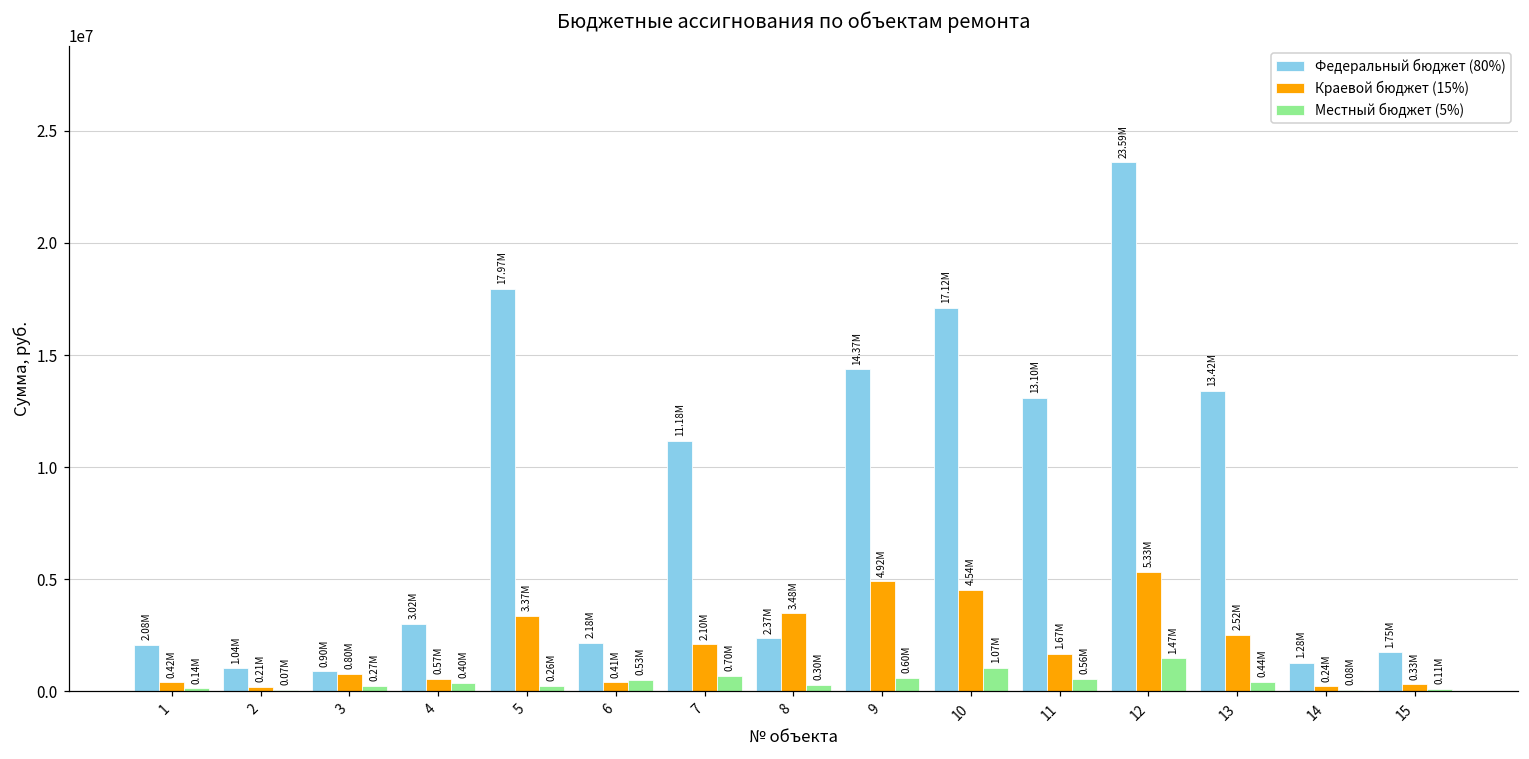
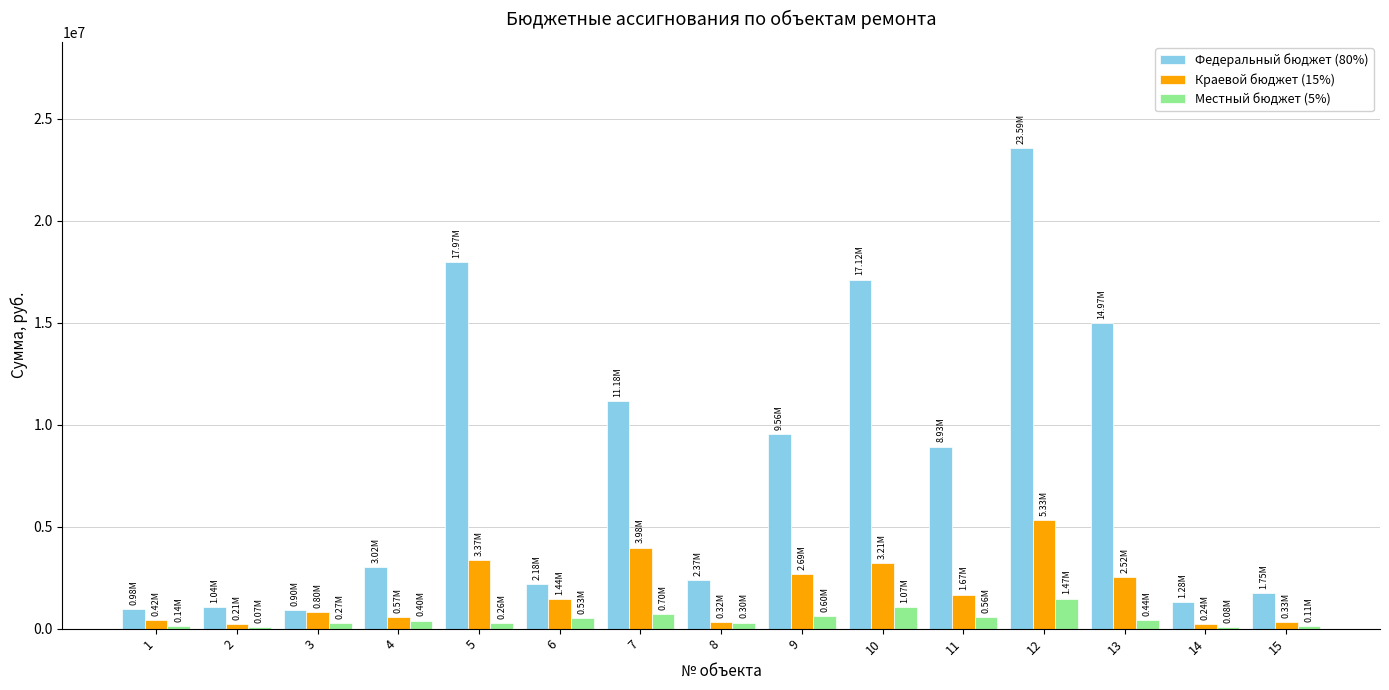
  {
    "Федеральный бюджет (80%)": {
-     "1": "2.08M",
+     "1": "0.98M",
      "2": "1.04M",
      "3": "0.90M",
      "4": "3.02M",
      "5": "17.97M",
      "6": "2.18M",
      "7": "11.18M",
      "8": "2.37M",
-     "9": "14.37M",
+     "9": "9.56M",
      "10": "17.12M",
-     "11": "13.10M",
+     "11": "8.93M",
      "12": "23.59M",
-     "13": "13.42M",
+     "13": "14.97M",
      "14": "1.28M",
      "15": "1.75M"
    },
    "Краевой бюджет (15%)": {
      "1": "0.42M",
      "2": "0.21M",
      "3": "0.80M",
      "4": "0.57M",
      "5": "3.37M",
-     "6": "0.41M",
-     "7": "2.10M",
-     "8": "3.48M",
-     "9": "4.92M",
-     "10": "4.54M",
+     "6": "1.44M",
+     "7": "3.98M",
+     "8": "0.32M",
+     "9": "2.69M",
+     "10": "3.21M",
      "11": "1.67M",
      "12": "5.33M",
      "13": "2.52M",
      "14": "0.24M",
      "15": "0.33M"
    },
    "Местный бюджет (5%)": {
      "1": "0.14M",
      "2": "0.07M",
      "3": "0.27M",
      "4": "0.40M",
      "5": "0.26M",
      "6": "0.53M",
      "7": "0.70M",
      "8": "0.30M",
      "9": "0.60M",
      "10": "1.07M",
      "11": "0.56M",
      "12": "1.47M",
      "13": "0.44M",
      "14": "0.08M",
      "15": "0.11M"
    }
  }
